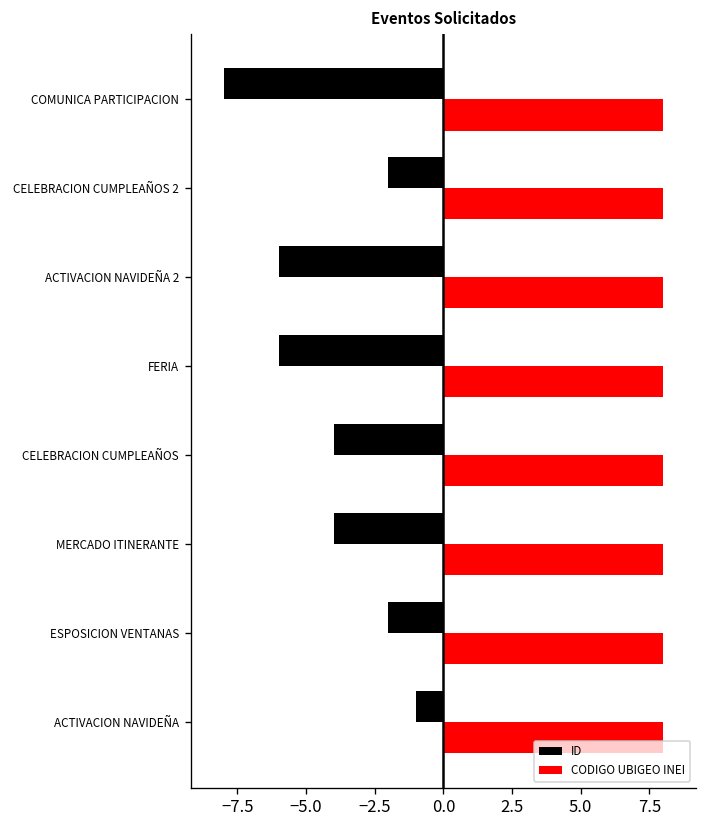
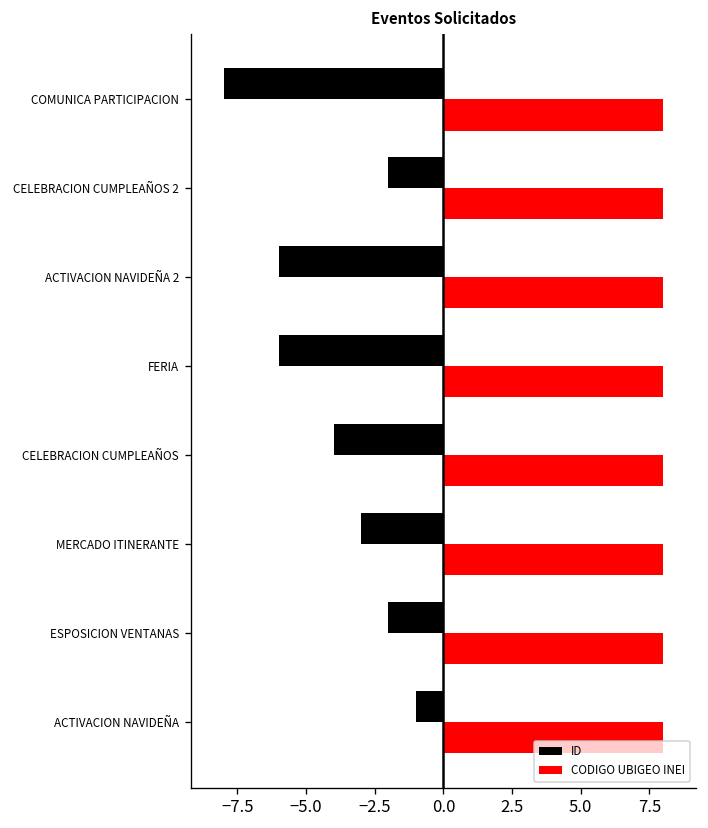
  {
    "ID": {
      "COMUNICA PARTICIPACION": -8.0,
      "CELEBRACION CUMPLEAÑOS 2": -2.0,
      "ACTIVACION NAVIDEÑA 2": -6.0,
      "FERIA": -6.0,
      "CELEBRACION CUMPLEAÑOS": -4.0,
-     "MERCADO ITINERANTE": -4.0,
+     "MERCADO ITINERANTE": -3.0,
      "ESPOSICION VENTANAS": -2.0,
      "ACTIVACION NAVIDEÑA": -1.0
    },
    "CODIGO UBIGEO INEI": {
      "COMUNICA PARTICIPACION": 8.0,
      "CELEBRACION CUMPLEAÑOS 2": 8.0,
      "ACTIVACION NAVIDEÑA 2": 8.0,
      "FERIA": 8.0,
      "CELEBRACION CUMPLEAÑOS": 8.0,
      "MERCADO ITINERANTE": 8.0,
      "ESPOSICION VENTANAS": 8.0,
      "ACTIVACION NAVIDEÑA": 8.0
    }
  }
